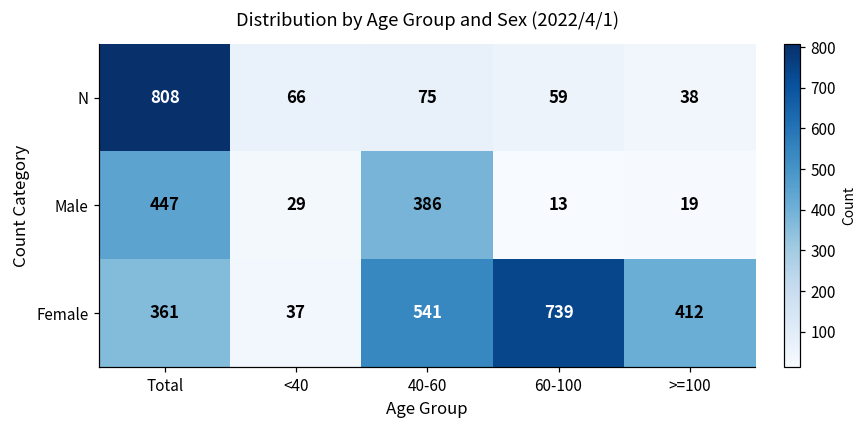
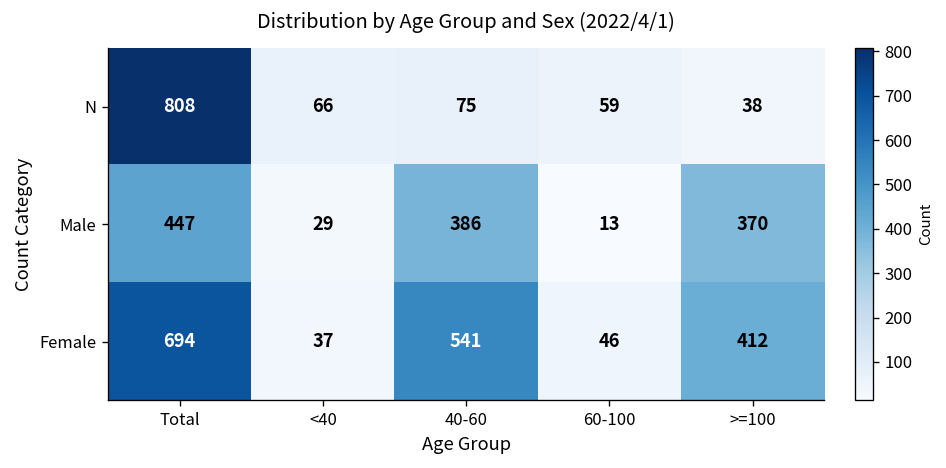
  {
    "N": {
      "Total": 808,
      "<40": 66,
      "40-60": 75,
      "60-100": 59,
      ">=100": 38
    },
    "Male": {
      "Total": 447,
      "<40": 29,
      "40-60": 386,
      "60-100": 13,
-     ">=100": 19
+     ">=100": 370
    },
    "Female": {
-     "Total": 361,
+     "Total": 694,
      "<40": 37,
      "40-60": 541,
-     "60-100": 739,
+     "60-100": 46,
      ">=100": 412
    }
  }
